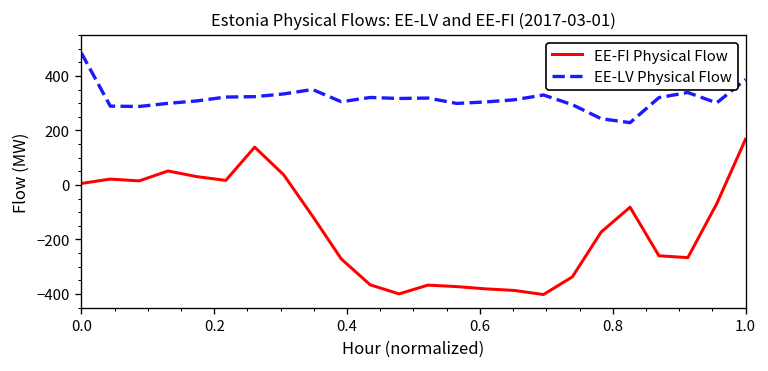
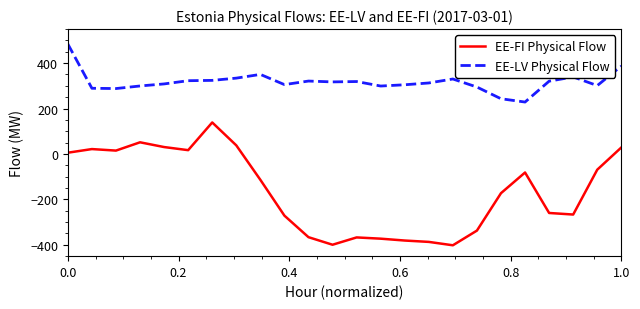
  {
    "EE-FI Physical Flow": {
      "0.0": 10,
-     "1.0": 170
+     "1.0": 30
    },
    "EE-LV Physical Flow": {
      "0.0": 480,
      "1.0": 390
    }
  }
